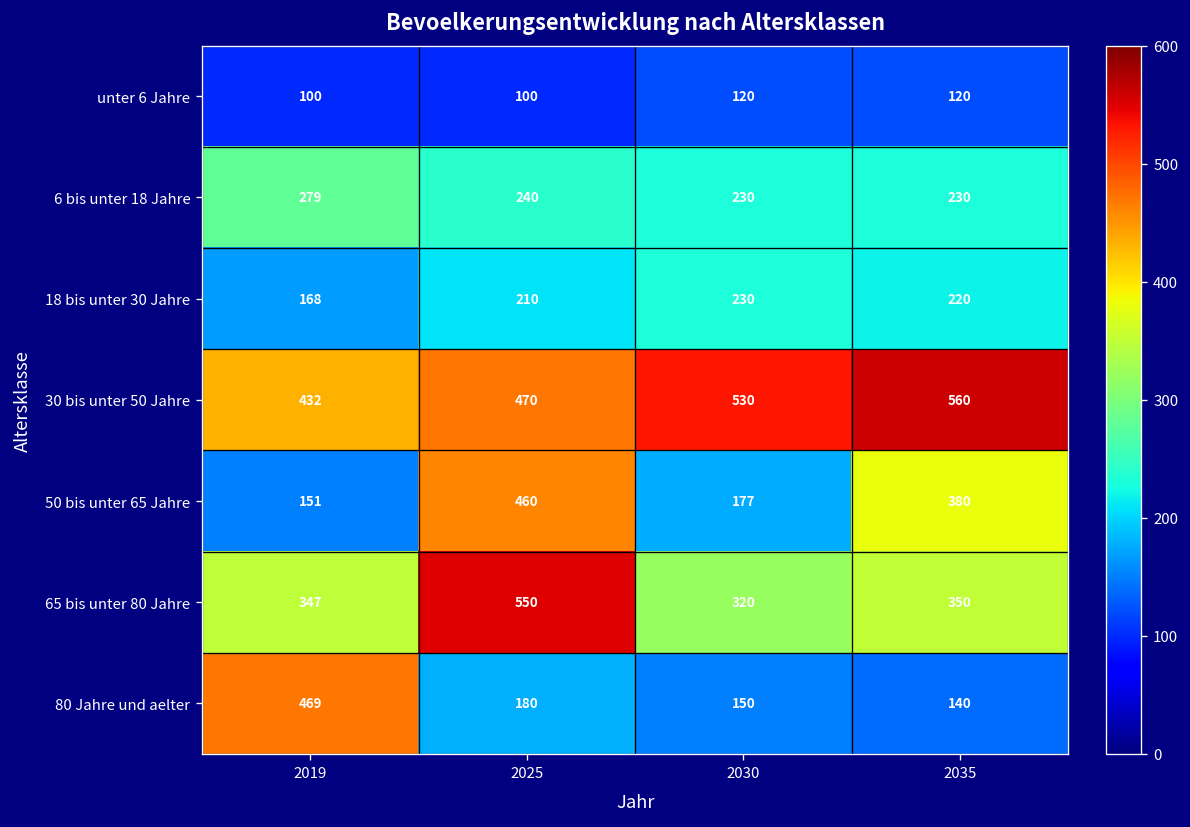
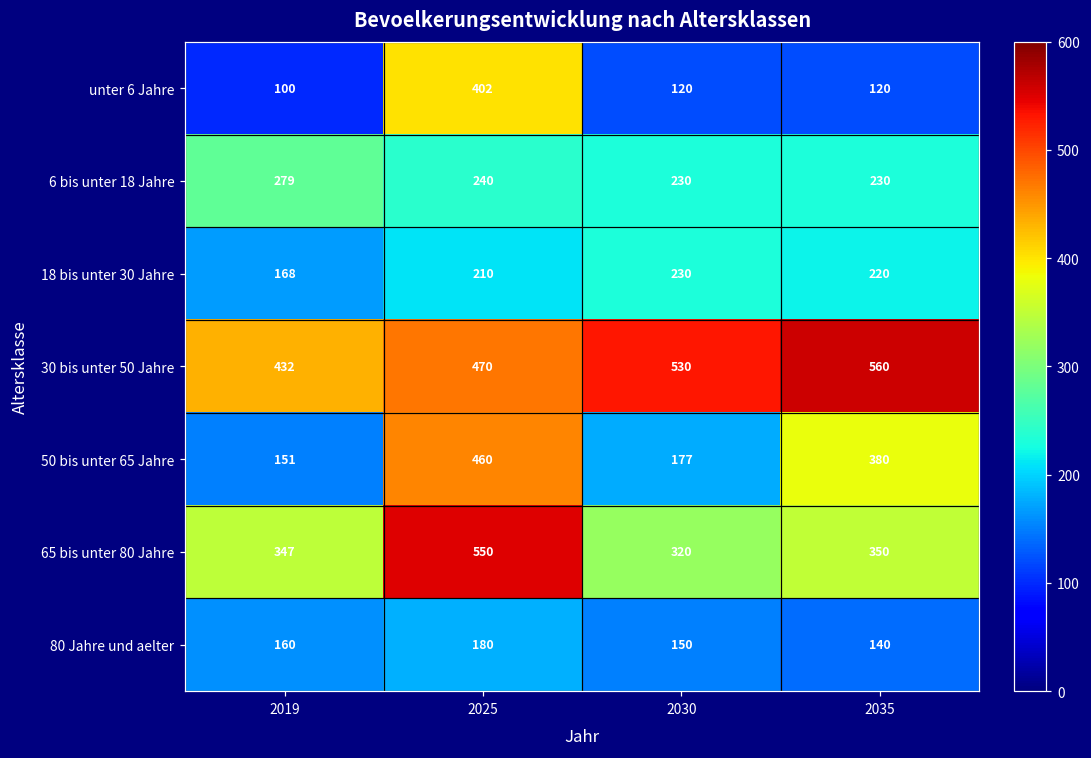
  {
    "unter 6 Jahre": {
-     "2025": 100
+     "2025": 402
    },
    "80 Jahre und aelter": {
-     "2019": 469
+     "2019": 160
    }
  }
